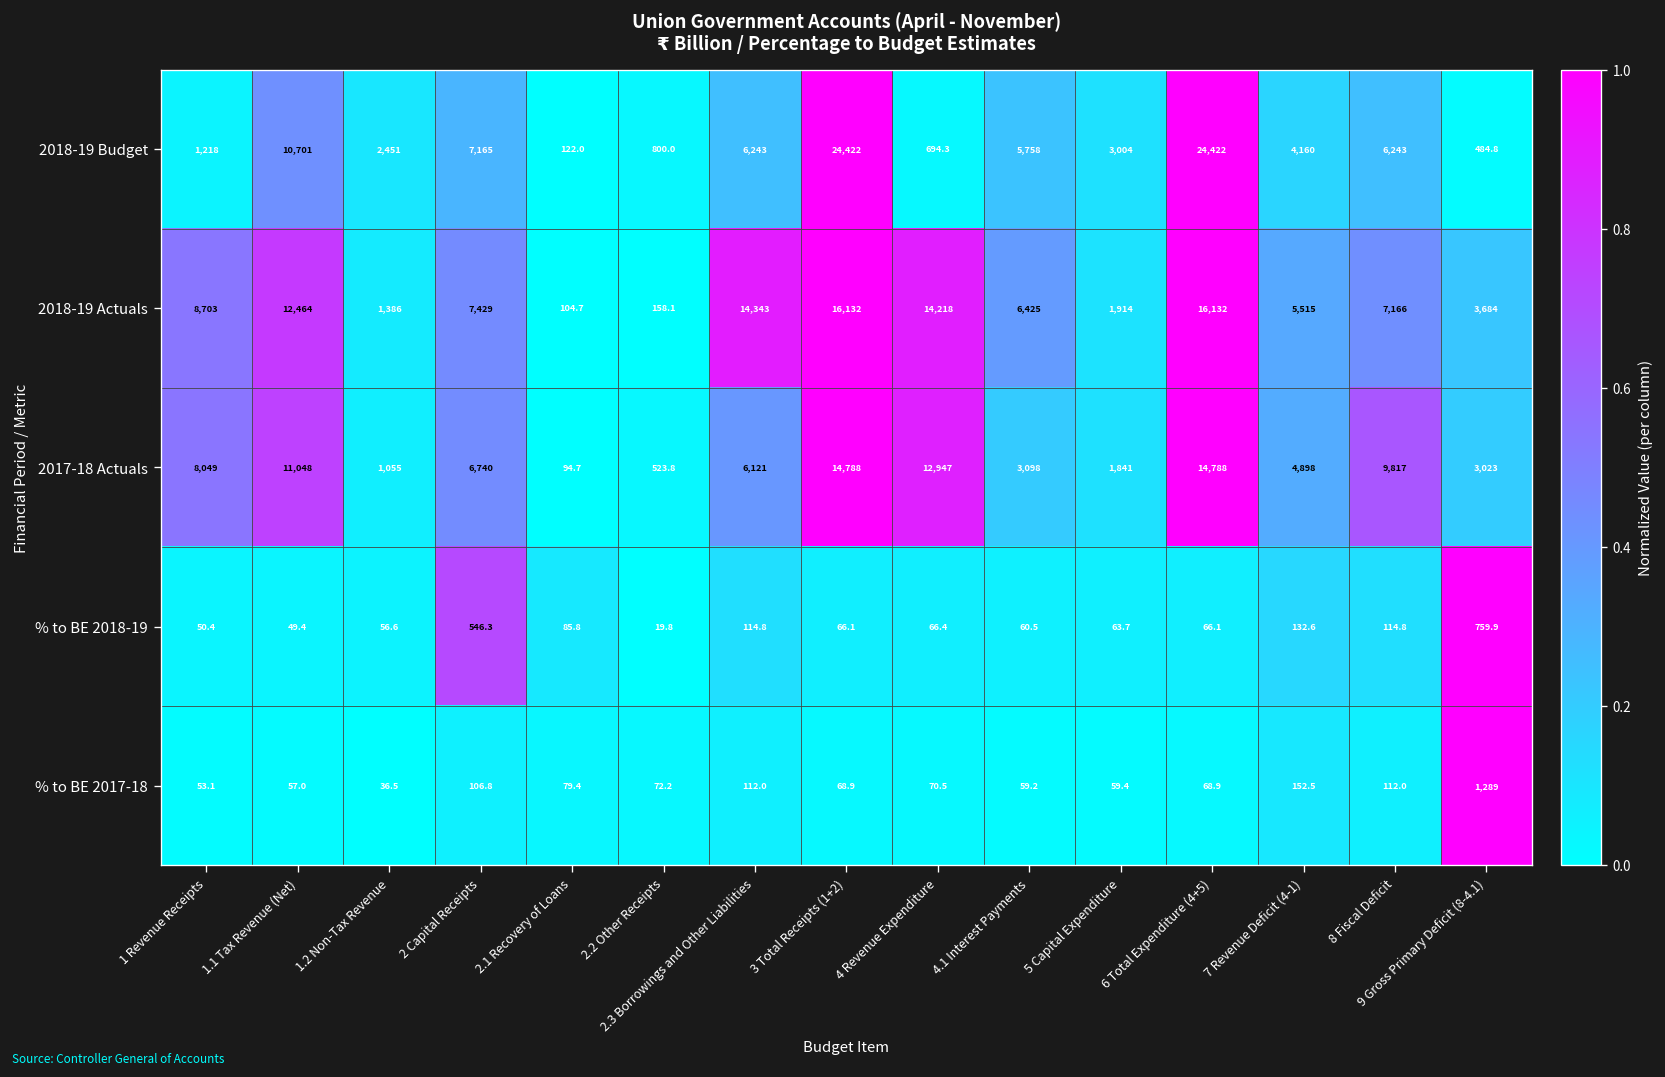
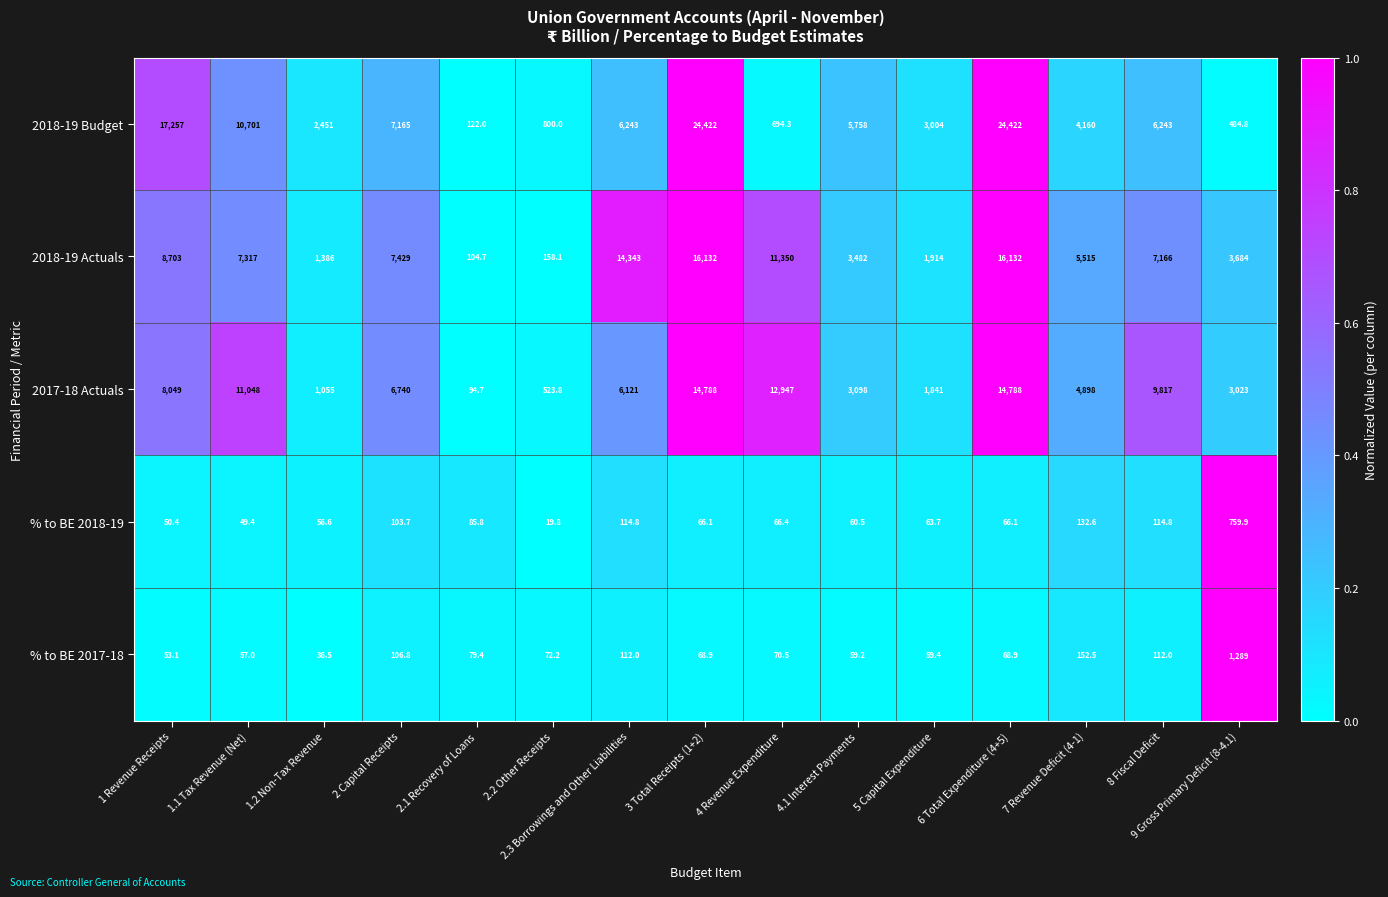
  {
    "2018-19 Budget": {
-     "1 Revenue Receipts": "1,218",
+     "1 Revenue Receipts": "17,257",
      "1.1 Tax Revenue (Net)": "10,701",
      "1.2 Non-Tax Revenue": "2,451",
      "2 Capital Receipts": "7,165",
      "2.1 Recovery of Loans": "122.0",
      "2.2 Other Receipts": "800.0",
      "2.3 Borrowings and Other Liabilities": "6,243",
      "3 Total Receipts (1+2)": "24,422",
      "4 Revenue Expenditure": "694.3",
      "4.1 Interest Payments": "5,758",
      "5 Capital Expenditure": "3,004",
      "6 Total Expenditure (4+5)": "24,422",
      "7 Revenue Deficit (4-1)": "4,160",
      "8 Fiscal Deficit": "6,243",
      "9 Gross Primary Deficit (8-4.1)": "484.8"
    },
    "2018-19 Actuals": {
      "1 Revenue Receipts": "8,703",
-     "1.1 Tax Revenue (Net)": "12,464",
+     "1.1 Tax Revenue (Net)": "7,317",
      "1.2 Non-Tax Revenue": "1,386",
      "2 Capital Receipts": "7,429",
      "2.1 Recovery of Loans": "104.7",
      "2.2 Other Receipts": "158.1",
      "2.3 Borrowings and Other Liabilities": "14,343",
      "3 Total Receipts (1+2)": "16,132",
-     "4 Revenue Expenditure": "14,218",
-     "4.1 Interest Payments": "6,425",
+     "4 Revenue Expenditure": "11,350",
+     "4.1 Interest Payments": "3,482",
      "5 Capital Expenditure": "1,914",
      "6 Total Expenditure (4+5)": "16,132",
      "7 Revenue Deficit (4-1)": "5,515",
      "8 Fiscal Deficit": "7,166",
      "9 Gross Primary Deficit (8-4.1)": "3,684"
    },
    "2017-18 Actuals": {
      "1 Revenue Receipts": "8,049",
      "1.1 Tax Revenue (Net)": "11,048",
      "1.2 Non-Tax Revenue": "1,055",
      "2 Capital Receipts": "6,740",
      "2.1 Recovery of Loans": "94.7",
      "2.2 Other Receipts": "523.8",
      "2.3 Borrowings and Other Liabilities": "6,121",
      "3 Total Receipts (1+2)": "14,788",
      "4 Revenue Expenditure": "12,947",
      "4.1 Interest Payments": "3,098",
      "5 Capital Expenditure": "1,841",
      "6 Total Expenditure (4+5)": "14,788",
      "7 Revenue Deficit (4-1)": "4,898",
      "8 Fiscal Deficit": "9,817",
      "9 Gross Primary Deficit (8-4.1)": "3,023"
    },
    "% to BE 2018-19": {
      "1 Revenue Receipts": "50.4",
      "1.1 Tax Revenue (Net)": "49.4",
      "1.2 Non-Tax Revenue": "56.6",
-     "2 Capital Receipts": "546.3",
+     "2 Capital Receipts": "103.7",
      "2.1 Recovery of Loans": "85.8",
      "2.2 Other Receipts": "19.8",
      "2.3 Borrowings and Other Liabilities": "114.8",
      "3 Total Receipts (1+2)": "66.1",
      "4 Revenue Expenditure": "66.4",
      "4.1 Interest Payments": "60.5",
      "5 Capital Expenditure": "63.7",
      "6 Total Expenditure (4+5)": "66.1",
      "7 Revenue Deficit (4-1)": "132.6",
      "8 Fiscal Deficit": "114.8",
      "9 Gross Primary Deficit (8-4.1)": "759.9"
    },
    "% to BE 2017-18": {
      "1 Revenue Receipts": "53.1",
      "1.1 Tax Revenue (Net)": "57.0",
      "1.2 Non-Tax Revenue": "36.5",
      "2 Capital Receipts": "106.8",
      "2.1 Recovery of Loans": "79.4",
      "2.2 Other Receipts": "72.2",
      "2.3 Borrowings and Other Liabilities": "112.0",
      "3 Total Receipts (1+2)": "68.9",
      "4 Revenue Expenditure": "70.5",
      "4.1 Interest Payments": "59.2",
      "5 Capital Expenditure": "59.4",
      "6 Total Expenditure (4+5)": "68.9",
      "7 Revenue Deficit (4-1)": "152.5",
      "8 Fiscal Deficit": "112.0",
      "9 Gross Primary Deficit (8-4.1)": "1,289"
    }
  }
